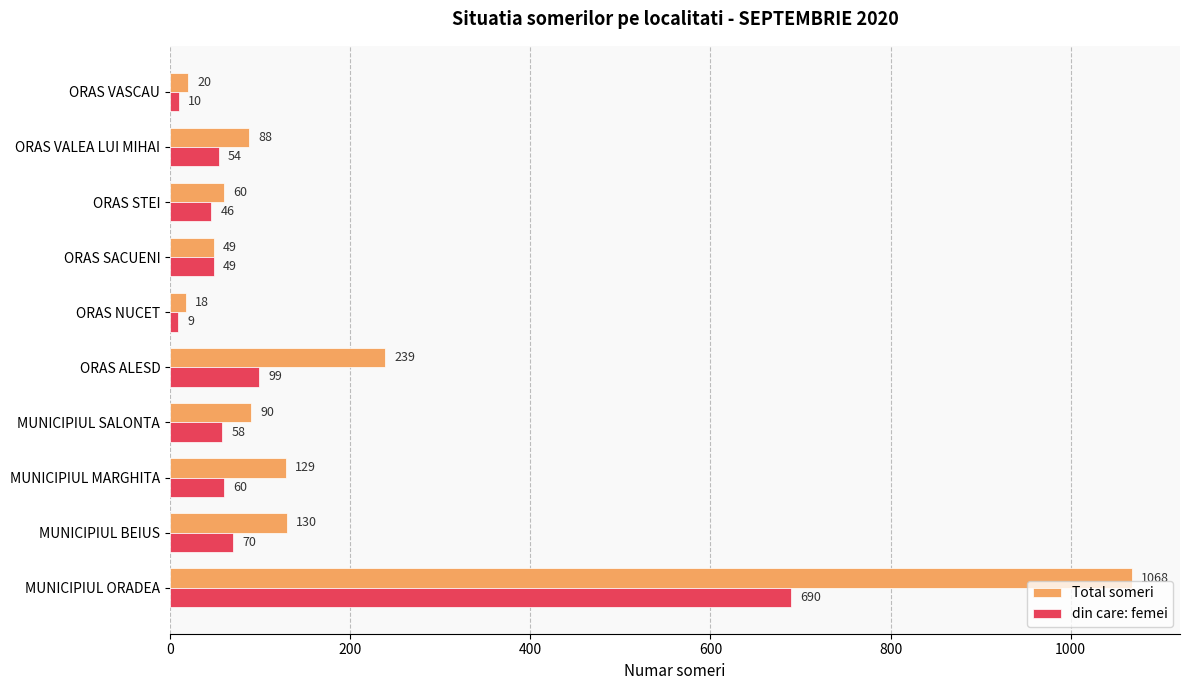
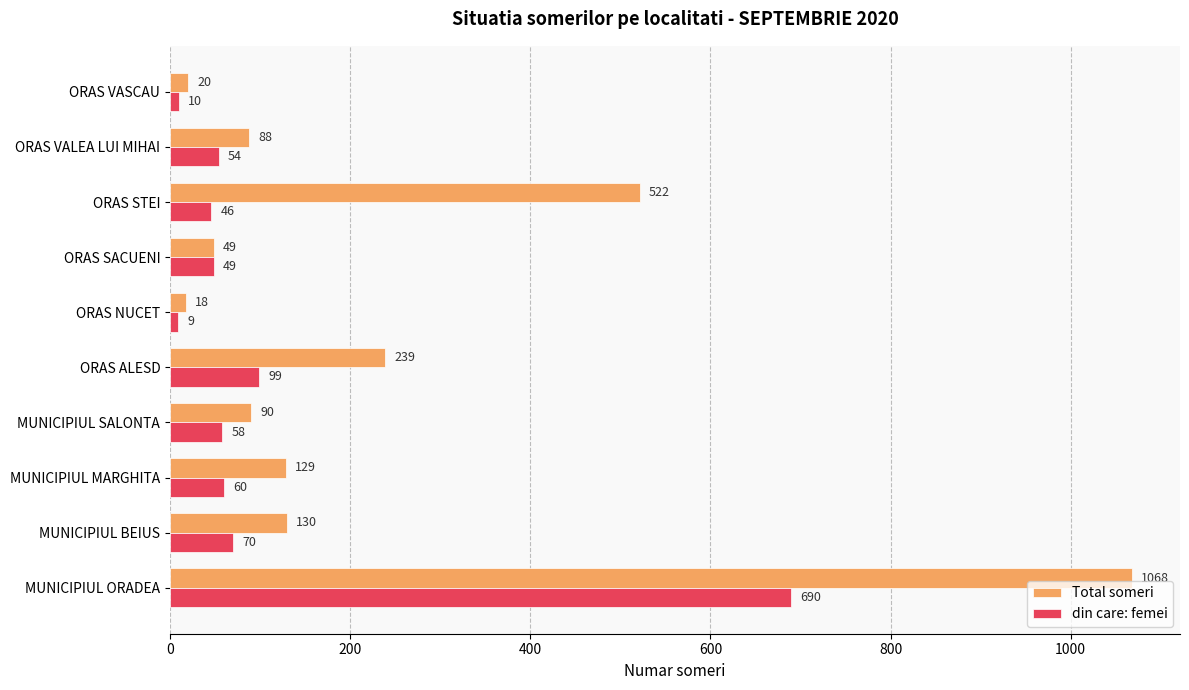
  {
    "Total someri": {
      "ORAS VASCAU": 20,
      "ORAS VALEA LUI MIHAI": 88,
-     "ORAS STEI": 60,
+     "ORAS STEI": 522,
      "ORAS SACUENI": 49,
      "ORAS NUCET": 18,
      "ORAS ALESD": 239,
      "MUNICIPIUL SALONTA": 90,
      "MUNICIPIUL MARGHITA": 129,
      "MUNICIPIUL BEIUS": 130
    },
    "din care: femei": {
      "ORAS VASCAU": 10,
      "ORAS VALEA LUI MIHAI": 54,
      "ORAS STEI": 46,
      "ORAS SACUENI": 49,
      "ORAS NUCET": 9,
      "ORAS ALESD": 99,
      "MUNICIPIUL SALONTA": 58,
      "MUNICIPIUL MARGHITA": 60,
      "MUNICIPIUL BEIUS": 70,
      "MUNICIPIUL ORADEA": 690
    }
  }
